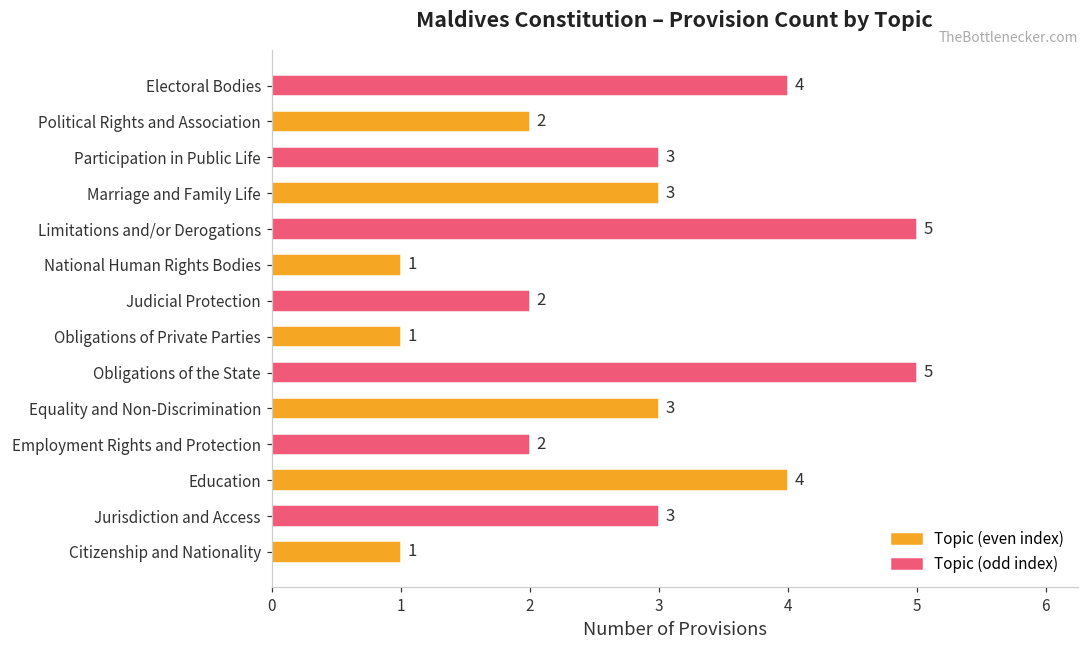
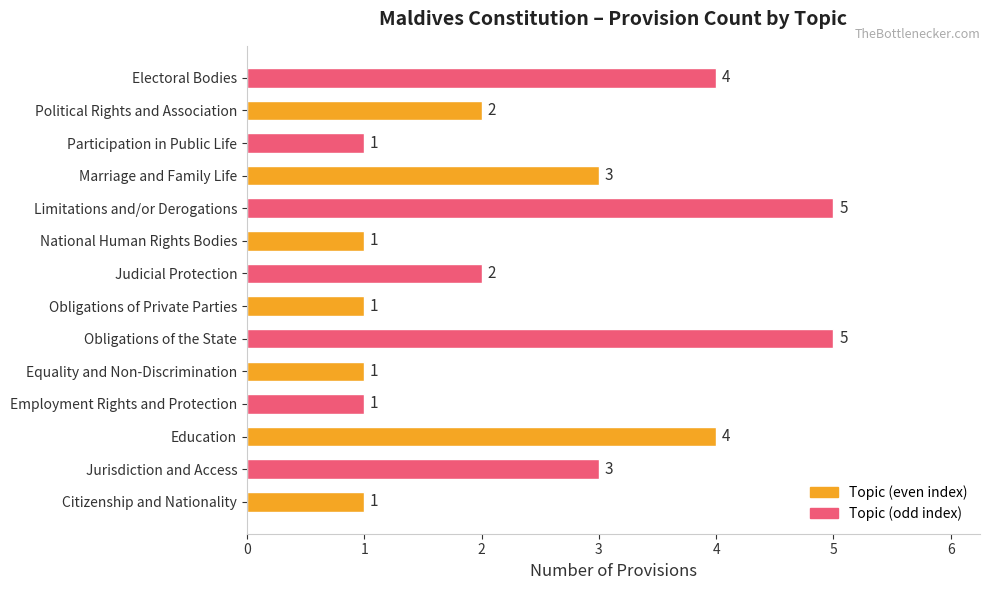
  {
    "Electoral Bodies": 4,
    "Political Rights and Association": 2,
-   "Participation in Public Life": 3,
+   "Participation in Public Life": 1,
    "Marriage and Family Life": 3,
    "Limitations and/or Derogations": 5,
    "National Human Rights Bodies": 1,
    "Judicial Protection": 2,
    "Obligations of Private Parties": 1,
    "Obligations of the State": 5,
-   "Equality and Non-Discrimination": 3,
-   "Employment Rights and Protection": 2,
+   "Equality and Non-Discrimination": 1,
+   "Employment Rights and Protection": 1,
    "Education": 4,
    "Jurisdiction and Access": 3,
    "Citizenship and Nationality": 1
  }
